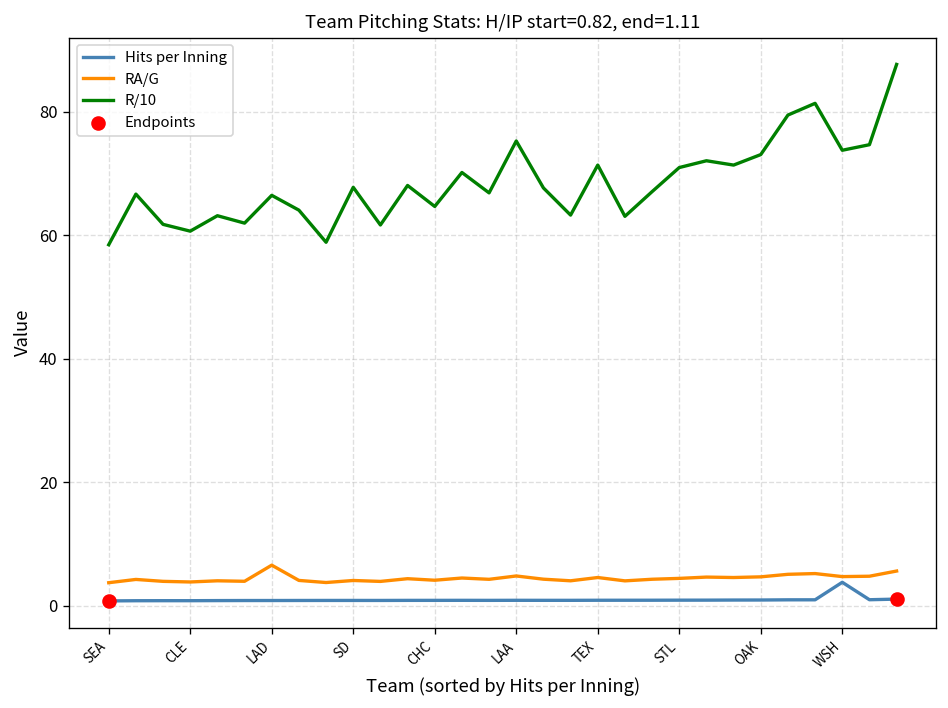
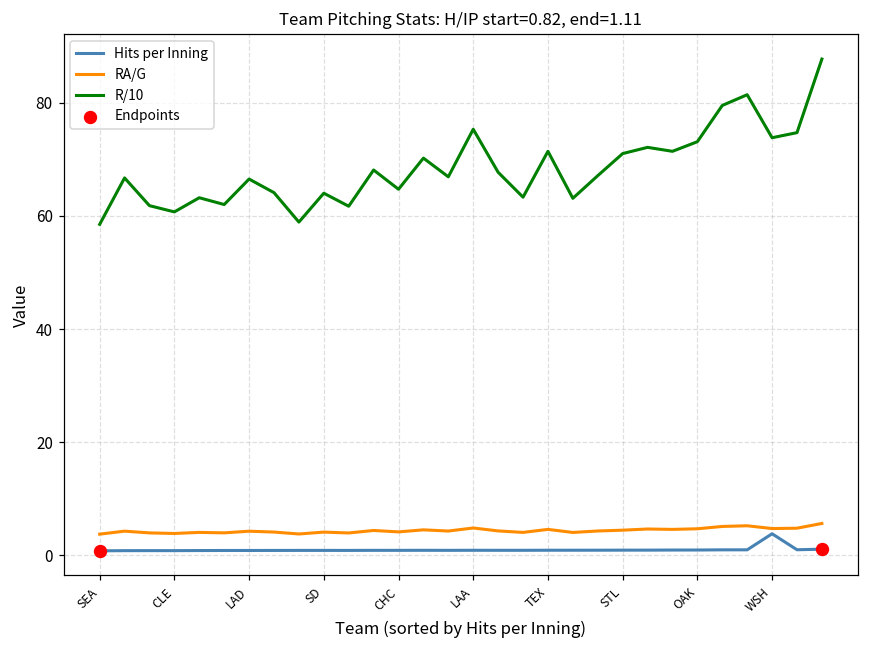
  {
    "Hits per Inning": {
      "CLE": 1,
      "LAD": 1,
      "SD": 1,
      "CHC": 1,
      "LAA": 1,
      "TEX": 1,
      "STL": 1,
      "OAK": 1,
      "WSH": 4
    },
    "RA/G": {
      "SEA": 4,
      "CLE": 4,
-     "LAD": 7,
+     "LAD": 4,
      "SD": 4,
      "CHC": 4,
      "LAA": 5,
      "TEX": 5,
      "STL": 4,
      "OAK": 5,
      "WSH": 5
    },
    "R/10": {
      "SEA": 59,
      "CLE": 61,
      "LAD": 67,
-     "SD": 68,
+     "SD": 64,
      "CHC": 65,
      "LAA": 75,
      "TEX": 71,
      "STL": 71,
      "OAK": 73,
      "WSH": 74
    }
  }
